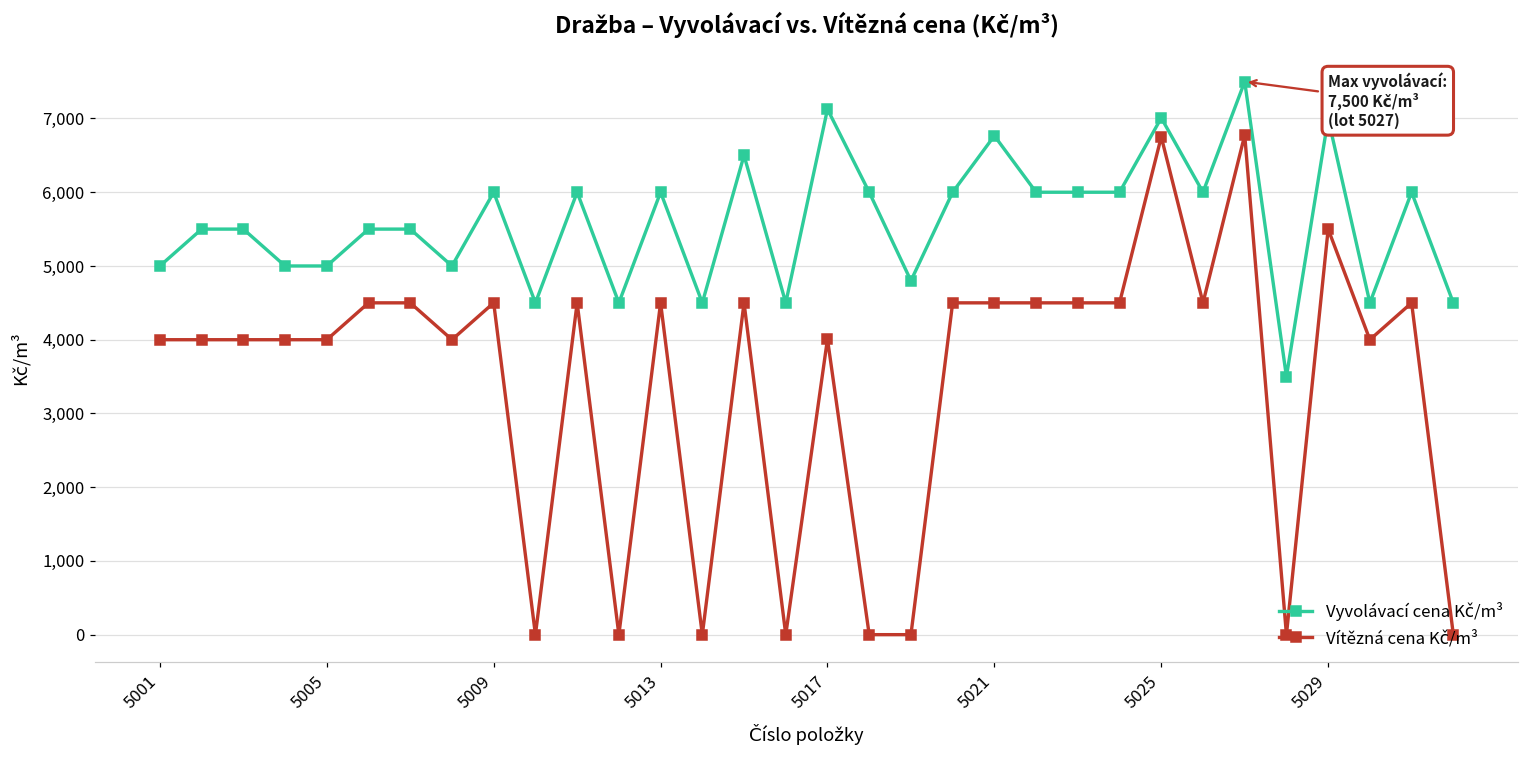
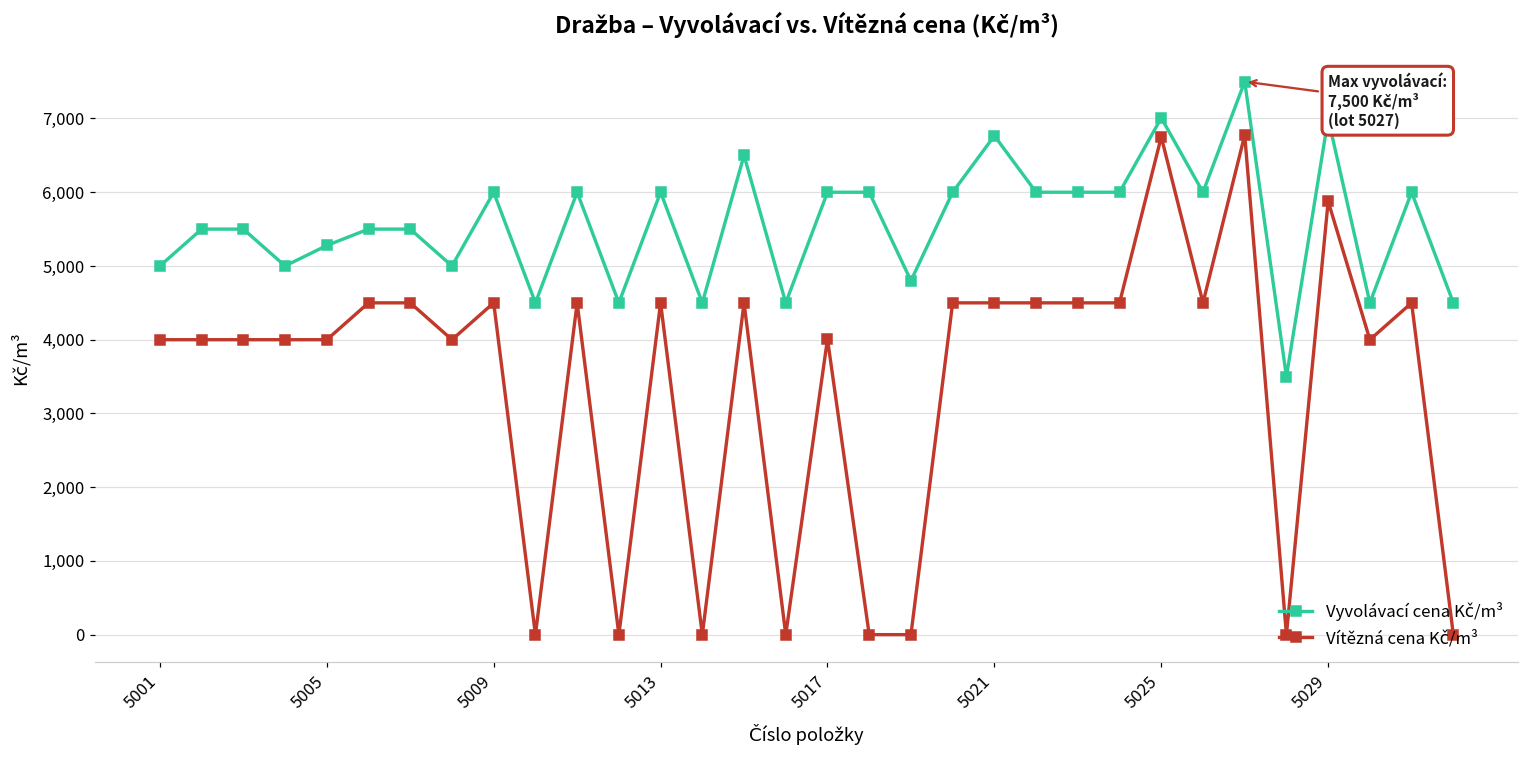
  {
    "Vyvolávací cena Kč/m³": {
      "5001": "5,000",
-     "5005": "5,000",
+     "5005": "5,300",
      "5009": "6,000",
      "5013": "6,000",
-     "5017": "7,100",
+     "5017": "6,000",
      "5021": "6,800",
      "5025": "7,000"
    },
    "Vítězná cena Kč/m³": {
      "5001": "4,000",
      "5005": "4,000",
      "5009": "4,500",
      "5013": "4,500",
      "5017": "4,000",
      "5021": "4,500",
      "5025": "6,800",
-     "5029": "5,500"
+     "5029": "5,900"
    }
  }
